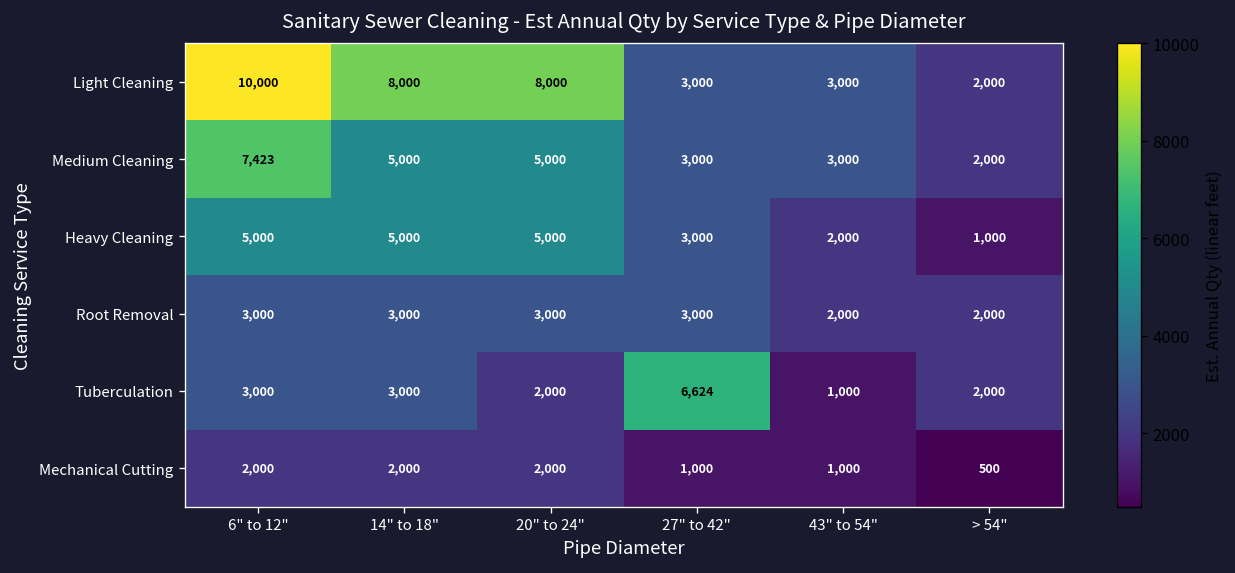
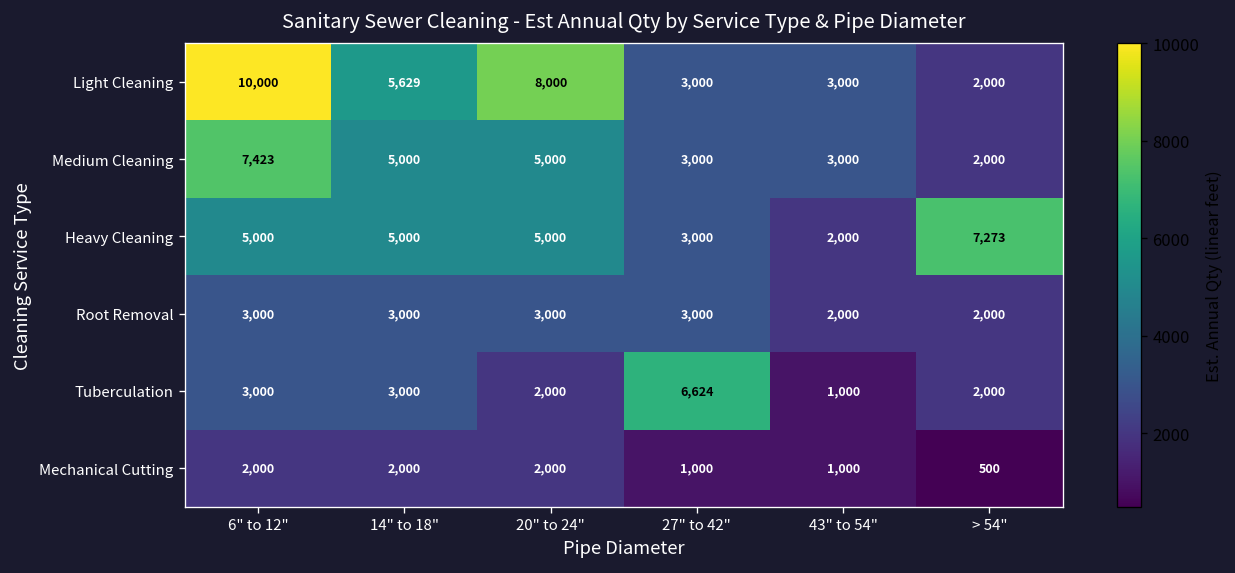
  {
    "Light Cleaning": {
      "6\" to 12\"": "10,000",
-     "14\" to 18\"": "8,000",
+     "14\" to 18\"": "5,629",
      "20\" to 24\"": "8,000",
      "27\" to 42\"": "3,000",
      "43\" to 54\"": "3,000",
      "> 54\"": "2,000"
    },
    "Medium Cleaning": {
      "6\" to 12\"": "7,423",
      "14\" to 18\"": "5,000",
      "20\" to 24\"": "5,000",
      "27\" to 42\"": "3,000",
      "43\" to 54\"": "3,000",
      "> 54\"": "2,000"
    },
    "Heavy Cleaning": {
      "6\" to 12\"": "5,000",
      "14\" to 18\"": "5,000",
      "20\" to 24\"": "5,000",
      "27\" to 42\"": "3,000",
      "43\" to 54\"": "2,000",
-     "> 54\"": "1,000"
+     "> 54\"": "7,273"
    },
    "Root Removal": {
      "6\" to 12\"": "3,000",
      "14\" to 18\"": "3,000",
      "20\" to 24\"": "3,000",
      "27\" to 42\"": "3,000",
      "43\" to 54\"": "2,000",
      "> 54\"": "2,000"
    },
    "Tuberculation": {
      "6\" to 12\"": "3,000",
      "14\" to 18\"": "3,000",
      "20\" to 24\"": "2,000",
      "27\" to 42\"": "6,624",
      "43\" to 54\"": "1,000",
      "> 54\"": "2,000"
    },
    "Mechanical Cutting": {
      "6\" to 12\"": "2,000",
      "14\" to 18\"": "2,000",
      "20\" to 24\"": "2,000",
      "27\" to 42\"": "1,000",
      "43\" to 54\"": "1,000",
      "> 54\"": "500"
    }
  }
